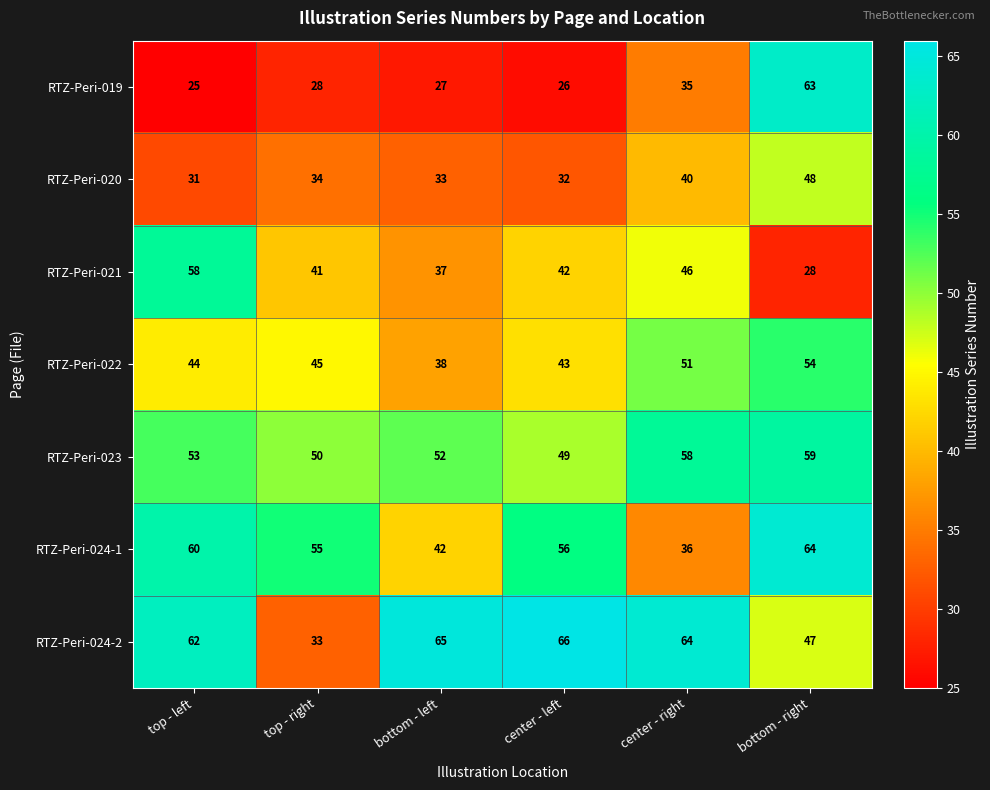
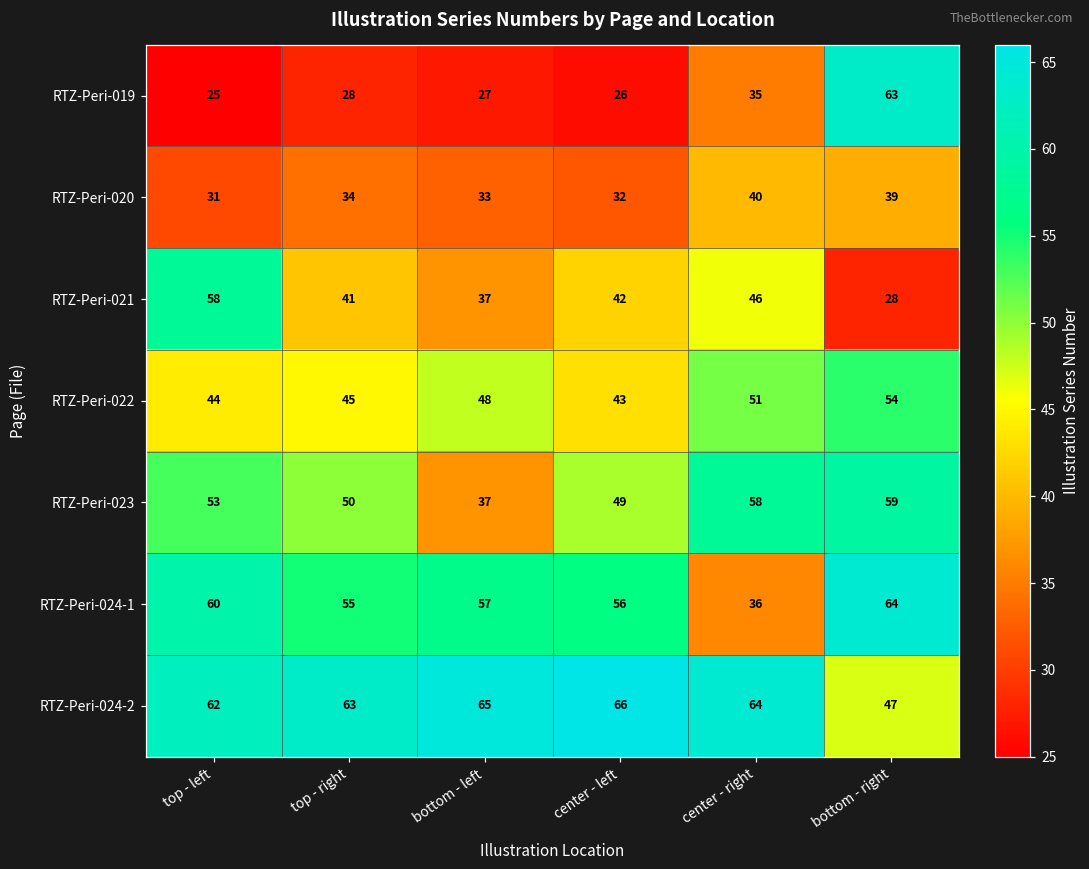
  {
    "RTZ-Peri-019": {
      "top - left": 25,
      "top - right": 28,
      "bottom - left": 27,
      "center - left": 26,
      "center - right": 35,
      "bottom - right": 63
    },
    "RTZ-Peri-020": {
      "top - left": 31,
      "top - right": 34,
      "bottom - left": 33,
      "center - left": 32,
      "center - right": 40,
-     "bottom - right": 48
+     "bottom - right": 39
    },
    "RTZ-Peri-021": {
      "top - left": 58,
      "top - right": 41,
      "bottom - left": 37,
      "center - left": 42,
      "center - right": 46,
      "bottom - right": 28
    },
    "RTZ-Peri-022": {
      "top - left": 44,
      "top - right": 45,
-     "bottom - left": 38,
+     "bottom - left": 48,
      "center - left": 43,
      "center - right": 51,
      "bottom - right": 54
    },
    "RTZ-Peri-023": {
      "top - left": 53,
      "top - right": 50,
-     "bottom - left": 52,
+     "bottom - left": 37,
      "center - left": 49,
      "center - right": 58,
      "bottom - right": 59
    },
    "RTZ-Peri-024-1": {
      "top - left": 60,
      "top - right": 55,
-     "bottom - left": 42,
+     "bottom - left": 57,
      "center - left": 56,
      "center - right": 36,
      "bottom - right": 64
    },
    "RTZ-Peri-024-2": {
      "top - left": 62,
-     "top - right": 33,
+     "top - right": 63,
      "bottom - left": 65,
      "center - left": 66,
      "center - right": 64,
      "bottom - right": 47
    }
  }
